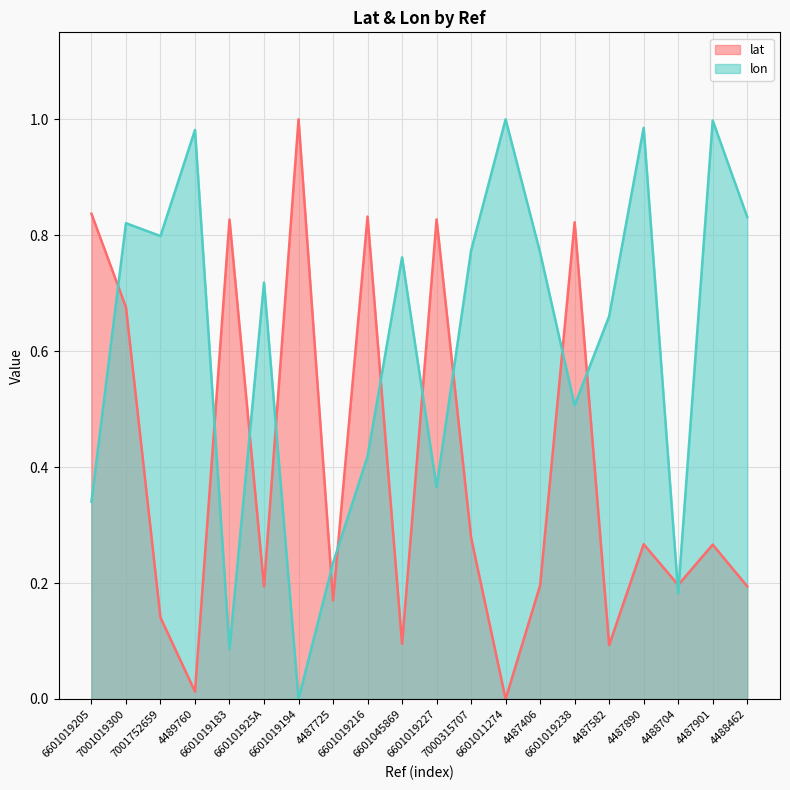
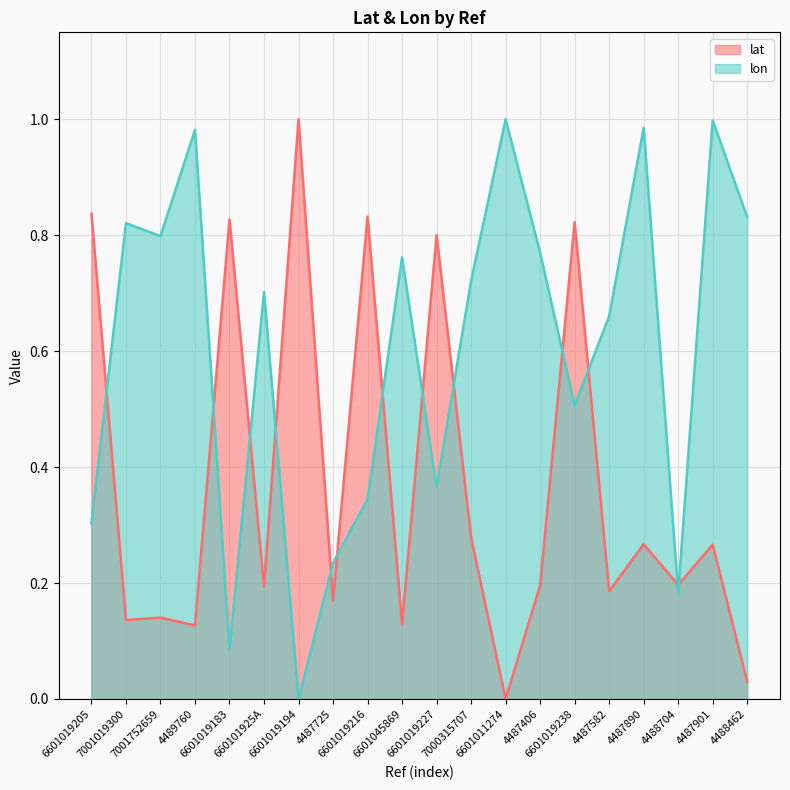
  {
    "lat": {
      "6601019205": 0.84,
-     "7001019300": 0.68,
+     "7001019300": 0.14,
      "7001752659": 0.14,
-     "4489760": 0.01,
+     "4489760": 0.13,
      "6601019183": 0.83,
      "660101925A": 0.19,
      "6601019194": 1.00,
      "4487725": 0.17,
      "6601019216": 0.83,
-     "6601045869": 0.10,
-     "6601019227": 0.83,
+     "6601045869": 0.13,
+     "6601019227": 0.80,
      "7000315707": 0.28,
      "6601011274": 0.00,
      "4487406": 0.20,
      "6601019238": 0.82,
-     "4487582": 0.09,
+     "4487582": 0.19,
      "4487890": 0.27,
      "4488704": 0.20,
      "4487901": 0.27,
-     "4488462": 0.19
+     "4488462": 0.03
    },
    "lon": {
-     "6601019205": 0.34,
+     "6601019205": 0.30,
      "7001019300": 0.82,
      "7001752659": 0.80,
      "4489760": 0.98,
      "6601019183": 0.09,
-     "660101925A": 0.72,
+     "660101925A": 0.70,
      "6601019194": 0.00,
      "4487725": 0.23,
-     "6601019216": 0.42,
+     "6601019216": 0.35,
      "6601045869": 0.76,
      "6601019227": 0.37,
-     "7000315707": 0.77,
+     "7000315707": 0.72,
      "6601011274": 1.00,
      "4487406": 0.77,
      "6601019238": 0.51,
      "4487582": 0.66,
      "4487890": 0.99,
      "4488704": 0.18,
      "4487901": 1.00,
      "4488462": 0.83
    }
  }
